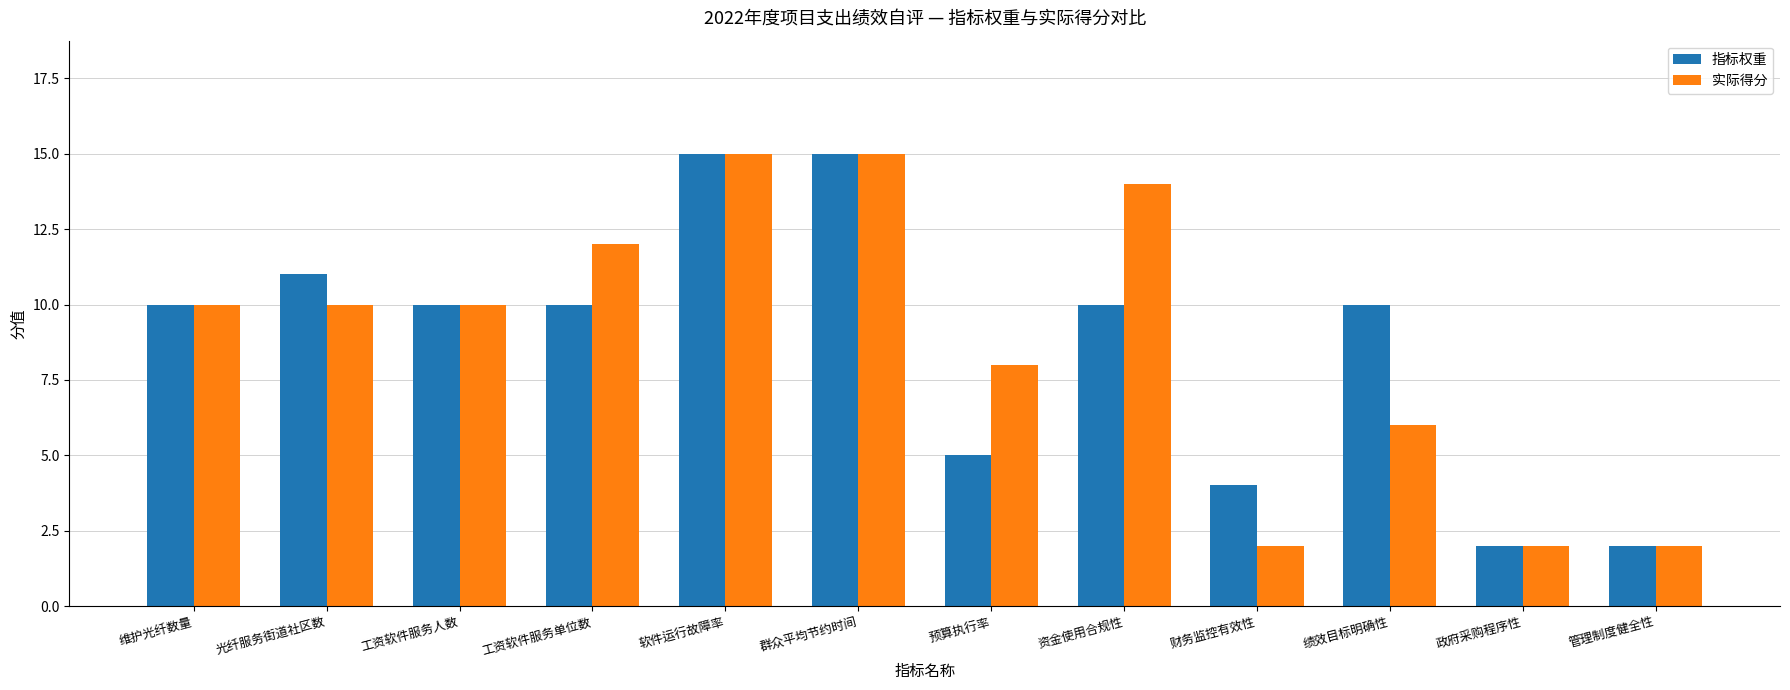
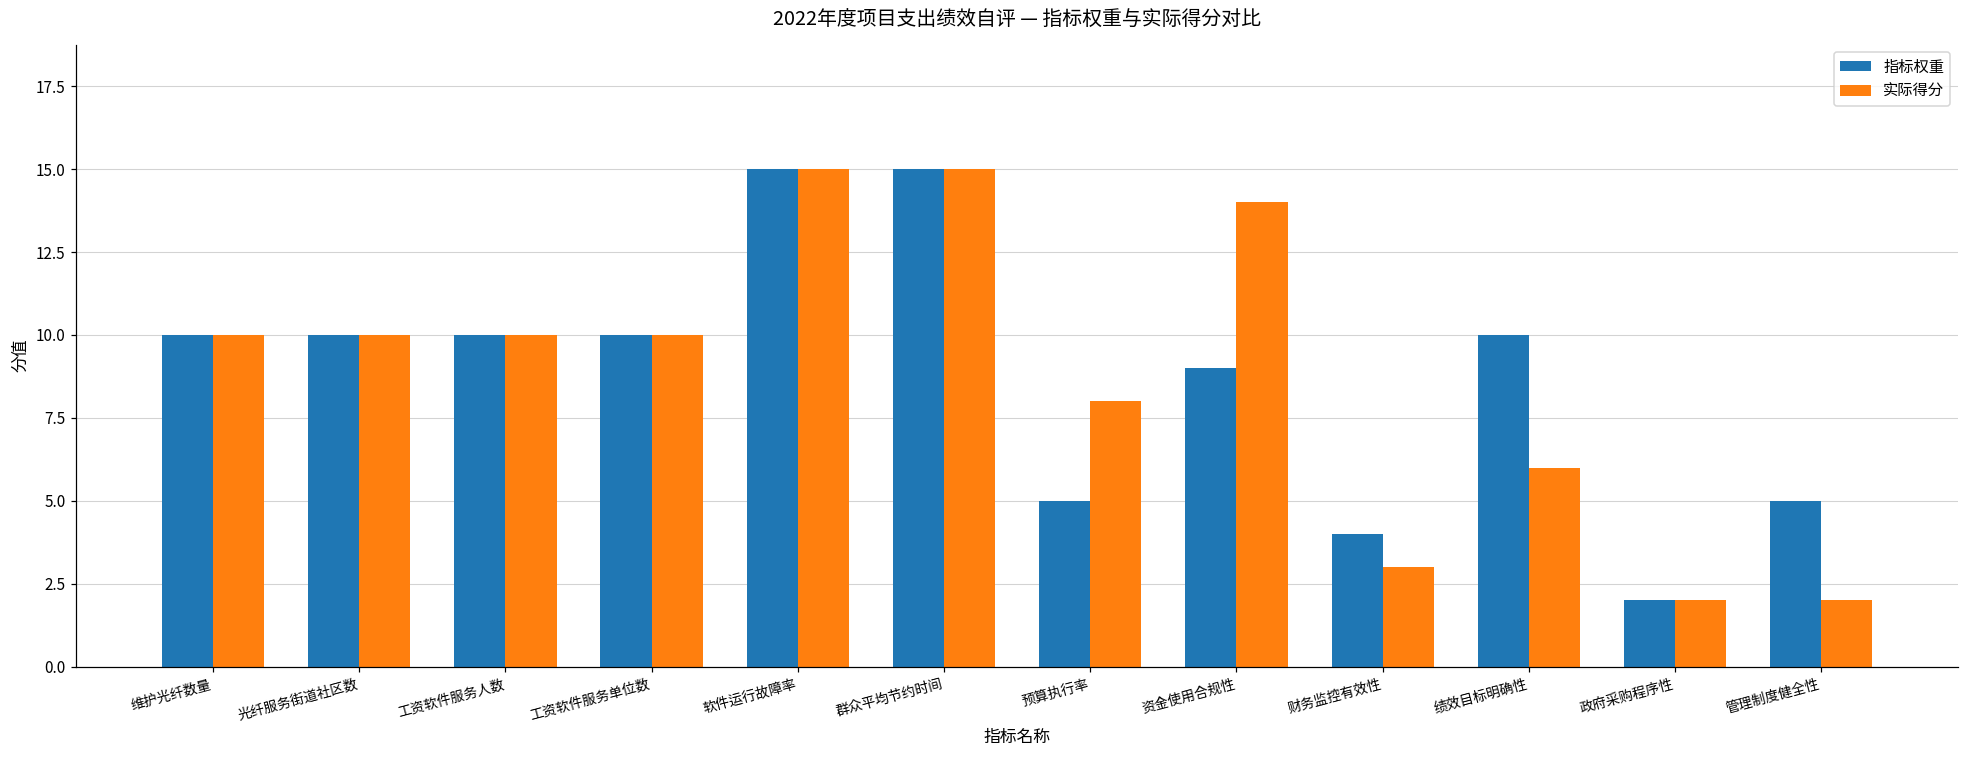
  {
    "指标权重": {
      "维护光纤数量": 10,
-     "光纤服务街道社区数": 11,
+     "光纤服务街道社区数": 10,
      "工资软件服务人数": 10,
      "工资软件服务单位数": 10,
      "软件运行故障率": 15,
      "群众平均节约时间": 15,
      "预算执行率": 5,
-     "资金使用合规性": 10,
+     "资金使用合规性": 9,
      "财务监控有效性": 4,
      "绩效目标明确性": 10,
      "政府采购程序性": 2,
-     "管理制度健全性": 2
+     "管理制度健全性": 5
    },
    "实际得分": {
      "维护光纤数量": 10,
      "光纤服务街道社区数": 10,
      "工资软件服务人数": 10,
-     "工资软件服务单位数": 12,
+     "工资软件服务单位数": 10,
      "软件运行故障率": 15,
      "群众平均节约时间": 15,
      "预算执行率": 8,
      "资金使用合规性": 14,
-     "财务监控有效性": 2,
+     "财务监控有效性": 3,
      "绩效目标明确性": 6,
      "政府采购程序性": 2,
      "管理制度健全性": 2
    }
  }
